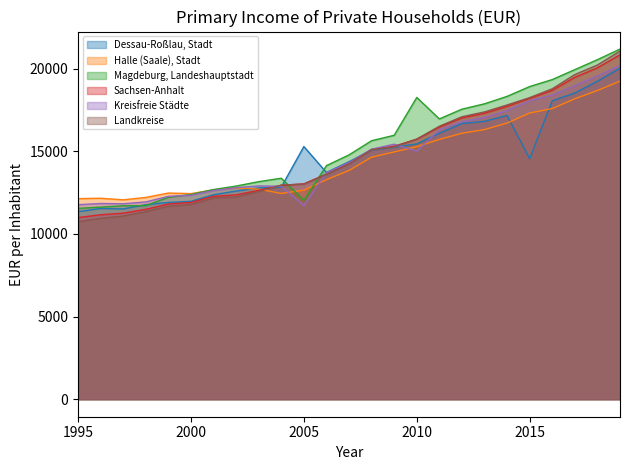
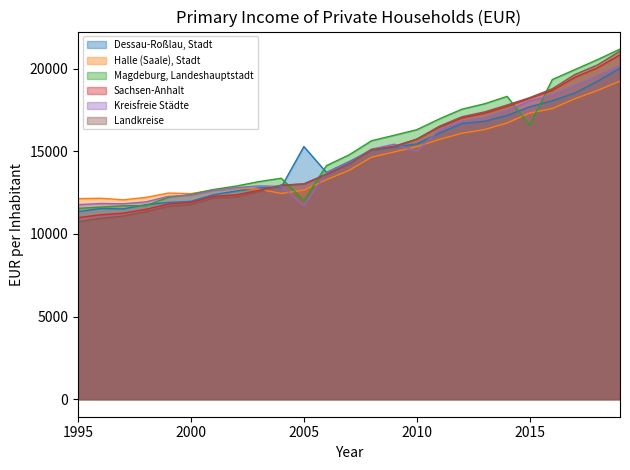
  {
    "Dessau-Roßlau, Stadt": {
      "1995": 11400,
      "2005": 15300,
      "2010": 15500,
-     "2015": 14600
+     "2015": 17700
    },
    "Magdeburg, Landeshauptstadt": {
      "1995": 11600,
      "2005": 12000,
-     "2010": 18300,
-     "2015": 18900
+     "2010": 16300,
+     "2015": 16600
    },
    "Kreisfreie Städte": {
      "1995": 11800,
      "2005": 11700,
      "2010": 15000
    }
  }
